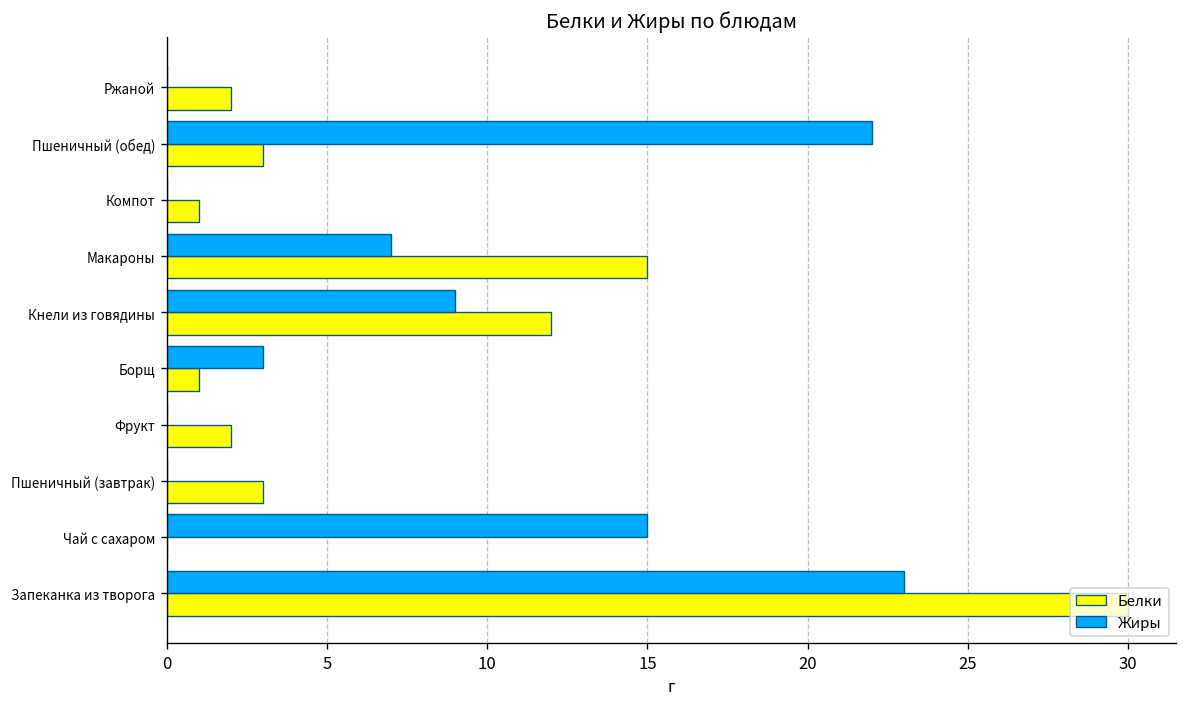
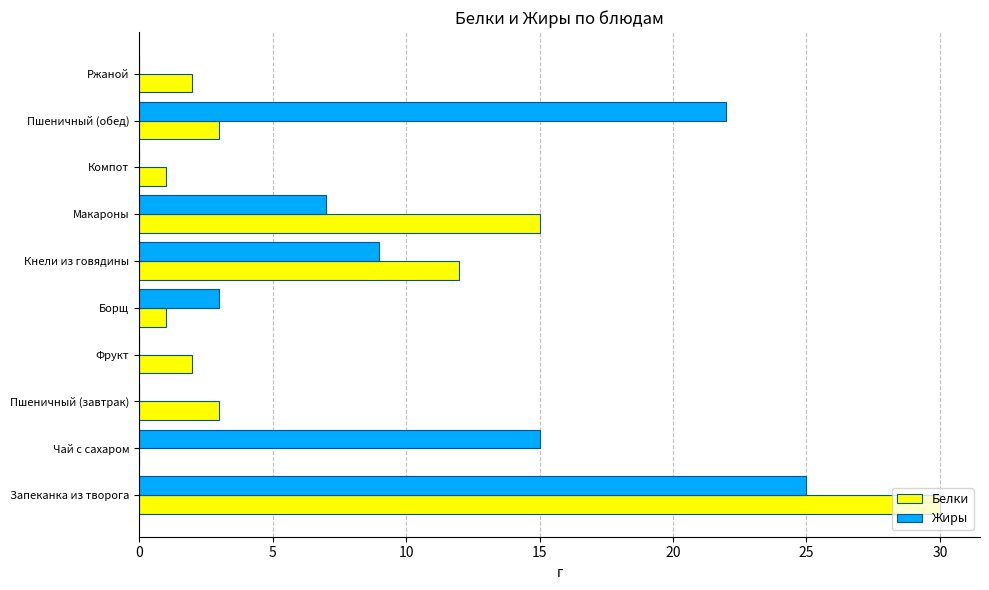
  {
    "Белки": {
      "Ржаной": 2,
      "Пшеничный (обед)": 3,
      "Компот": 1,
      "Макароны": 15,
      "Кнели из говядины": 12,
      "Борщ": 1,
      "Фрукт": 2,
      "Пшеничный (завтрак)": 3,
      "Чай с сахаром": 0
    },
    "Жиры": {
      "Ржаной": 0,
      "Пшеничный (обед)": 22,
      "Компот": 0,
      "Макароны": 7,
      "Кнели из говядины": 9,
      "Борщ": 3,
      "Фрукт": 0,
      "Пшеничный (завтрак)": 0,
      "Чай с сахаром": 15,
-     "Запеканка из творога": 23
+     "Запеканка из творога": 25
    }
  }
